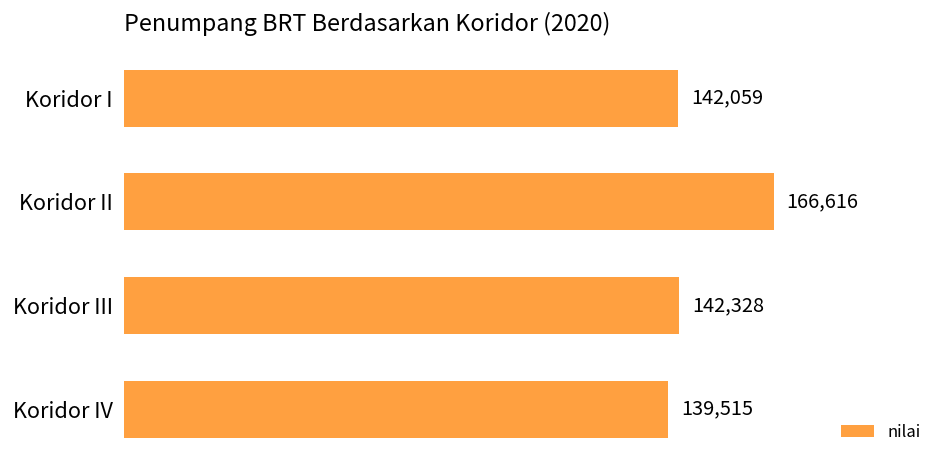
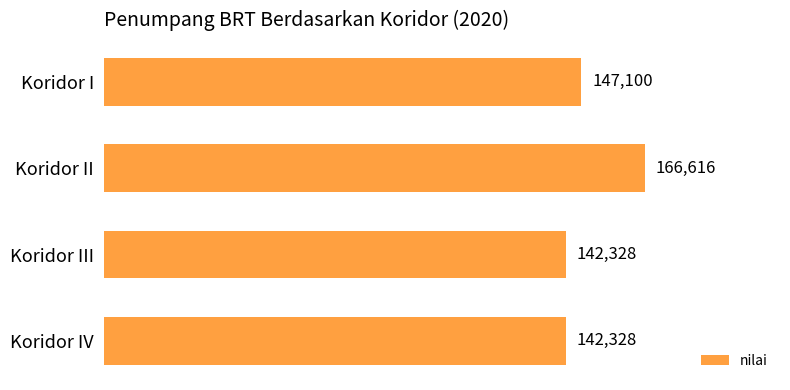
  {
-   "Koridor I": "142,059",
+   "Koridor I": "147,100",
    "Koridor II": "166,616",
    "Koridor III": "142,328",
-   "Koridor IV": "139,515"
+   "Koridor IV": "142,328"
  }
